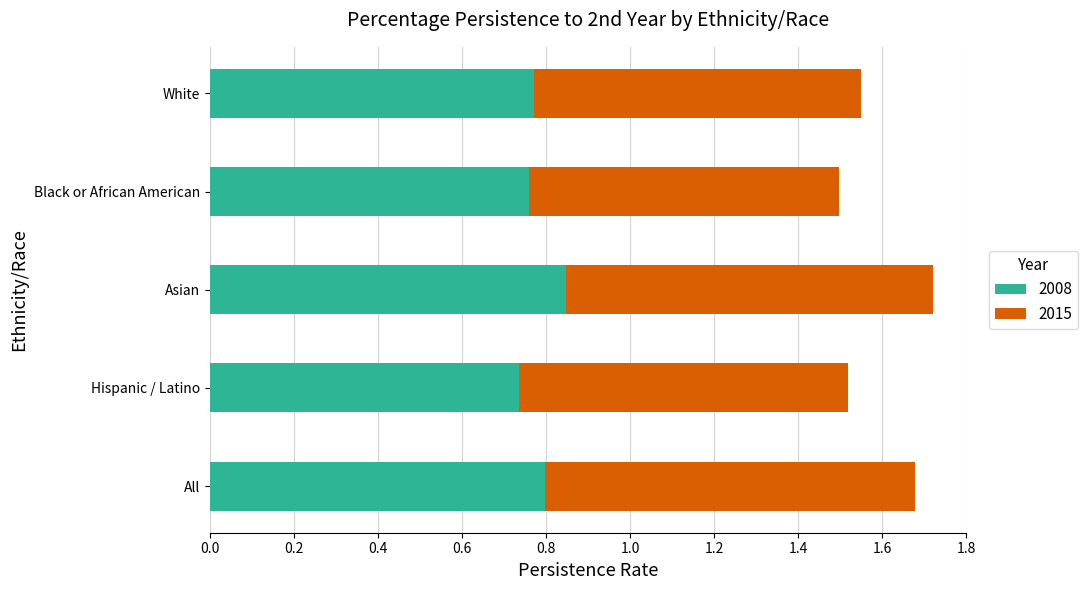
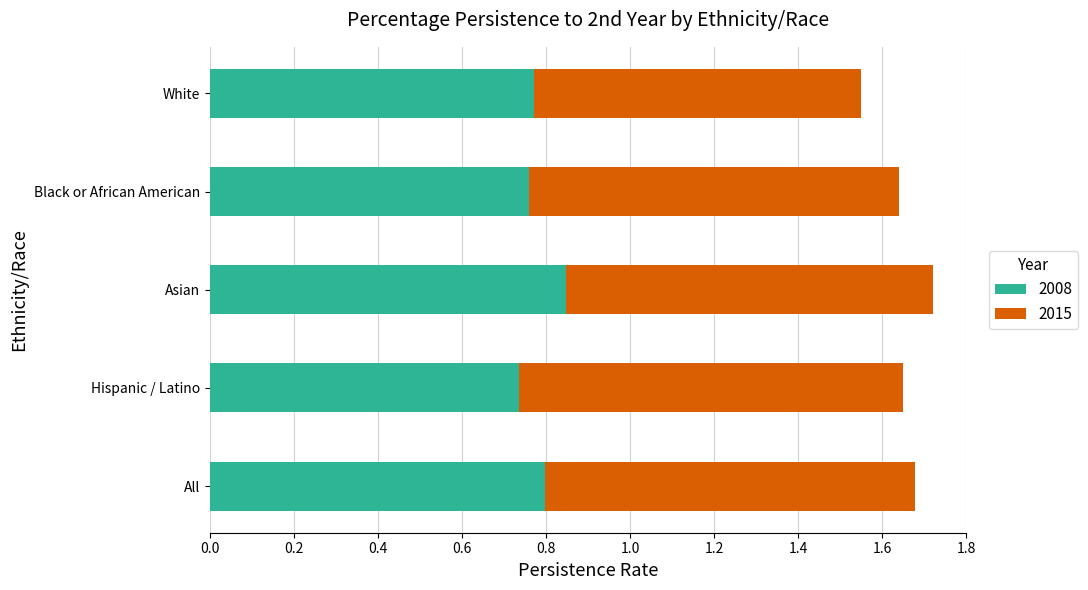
  {
    "2008": {
      "White": 0.77,
      "Black or African American": 0.76,
      "Asian": 0.85,
      "Hispanic / Latino": 0.74,
      "All": 0.80
    },
    "2015": {
      "White": 0.78,
-     "Black or African American": 0.74,
+     "Black or African American": 0.88,
      "Asian": 0.87,
-     "Hispanic / Latino": 0.78,
+     "Hispanic / Latino": 0.91,
      "All": 0.88
    }
  }
